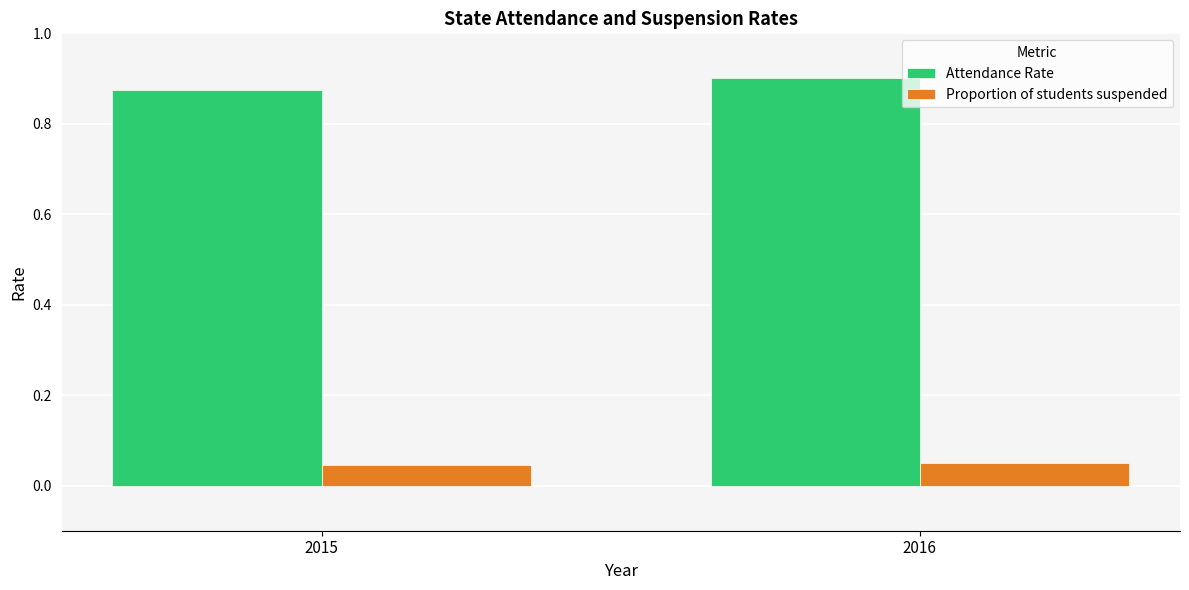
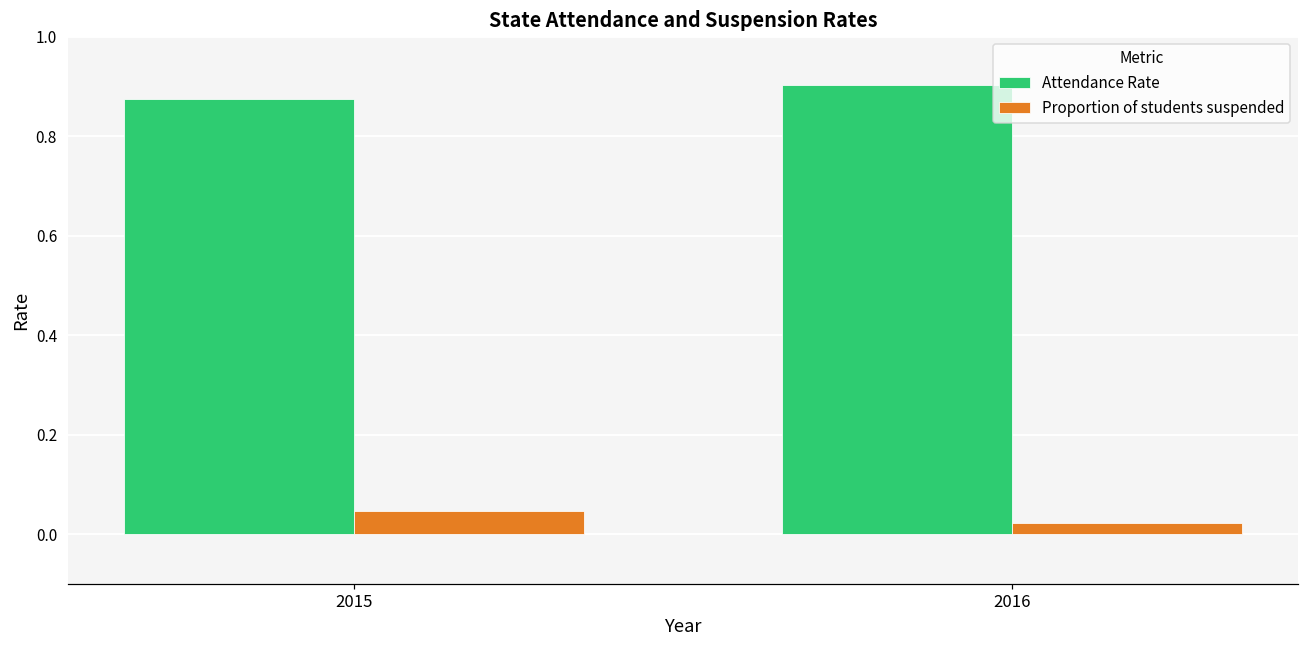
  {
    "Attendance Rate": {
      "2015": 0.87,
      "2016": 0.90
    },
    "Proportion of students suspended": {
      "2015": 0.05,
-     "2016": 0.05
+     "2016": 0.02
    }
  }
